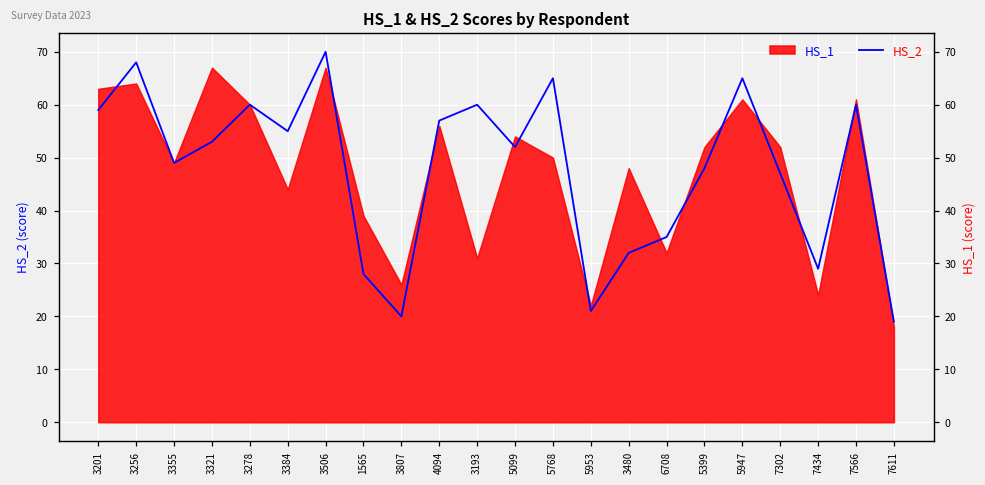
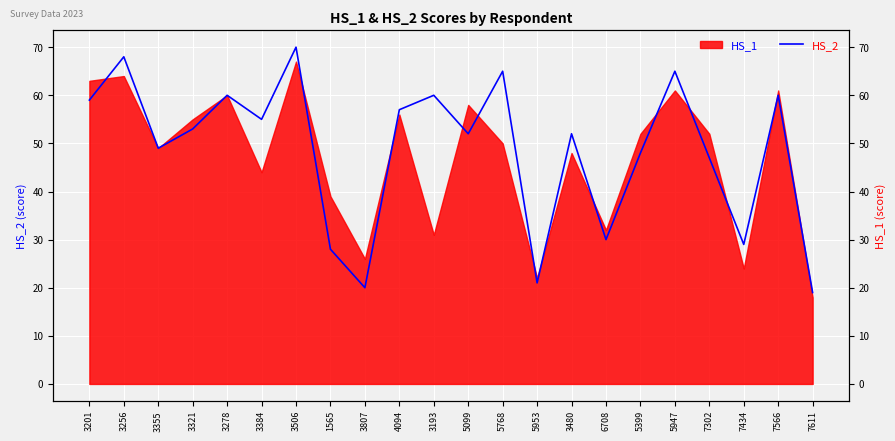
  {
    "HS_2": {
      "3201": 59,
      "3256": 68,
      "3321": 53,
      "3384": 55,
      "3506": 70,
      "1565": 28,
      "3807": 20,
      "4094": 57,
      "3193": 60,
      "5099": 52,
      "5768": 65,
      "5953": 21,
-     "3480": 32,
-     "6708": 35,
+     "3480": 52,
+     "6708": 30,
      "5399": 48,
      "5947": 65,
      "7302": 47,
      "7434": 29,
      "7566": 60,
      "7611": 19
    },
    "HS_1": {
      "3201": 63,
      "3256": 64,
-     "3321": 67,
+     "3321": 55,
      "3384": 44,
      "3506": 67,
      "1565": 39,
      "3807": 26,
      "4094": 56,
      "3193": 31,
-     "5099": 54,
+     "5099": 58,
      "5768": 50,
      "5953": 22,
      "3480": 48,
      "6708": 32,
      "5399": 52,
      "5947": 61,
      "7302": 52,
      "7434": 24,
      "7566": 61,
      "7611": 18
    }
  }
